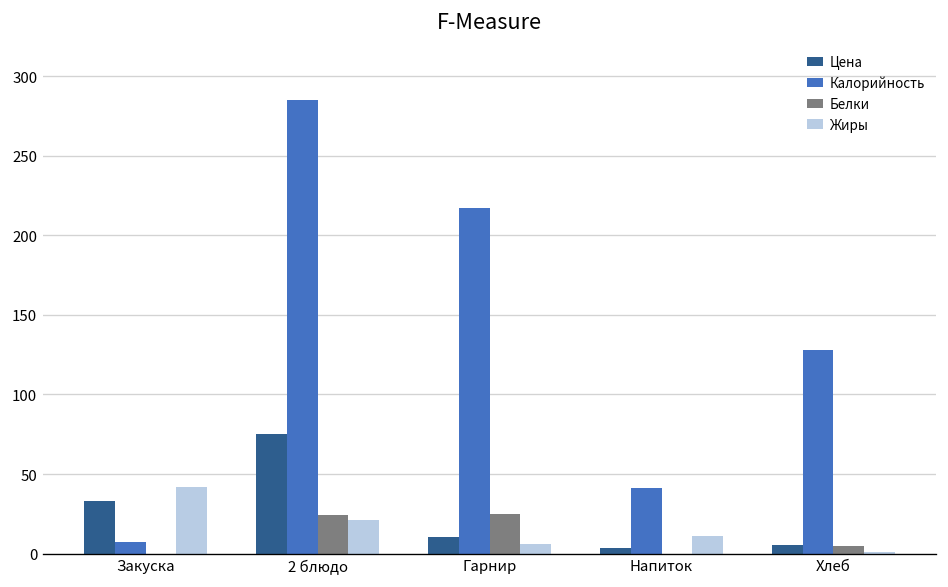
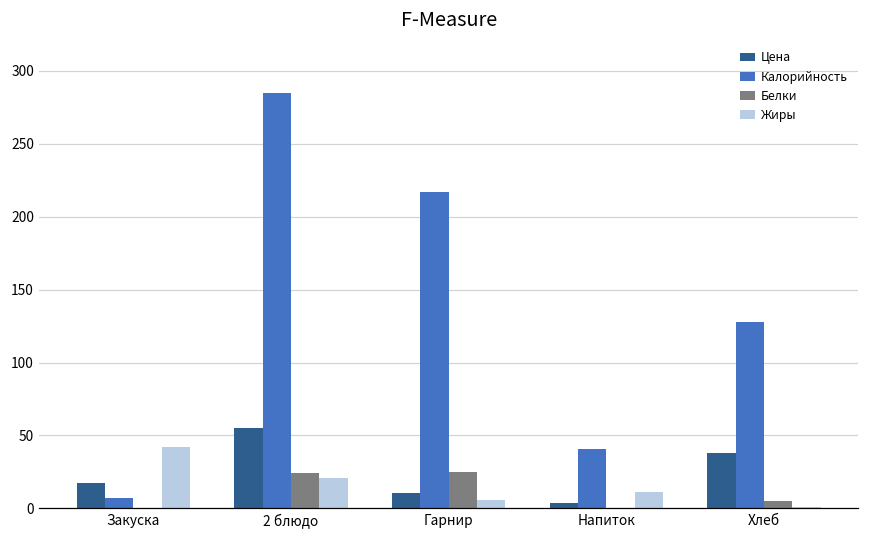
  {
    "Цена": {
-     "Закуска": 33,
-     "2 блюдо": 75,
+     "Закуска": 18,
+     "2 блюдо": 55,
      "Гарнир": 11,
      "Напиток": 4,
-     "Хлеб": 6
+     "Хлеб": 38
    },
    "Калорийность": {
      "Закуска": 7,
      "2 блюдо": 285,
      "Гарнир": 217,
      "Напиток": 41,
      "Хлеб": 128
    },
    "Белки": {
      "Закуска": 0,
      "2 блюдо": 24,
      "Гарнир": 25,
      "Напиток": 0,
      "Хлеб": 5
    },
    "Жиры": {
      "Закуска": 42,
      "2 блюдо": 21,
      "Гарнир": 6,
      "Напиток": 11
    }
  }
